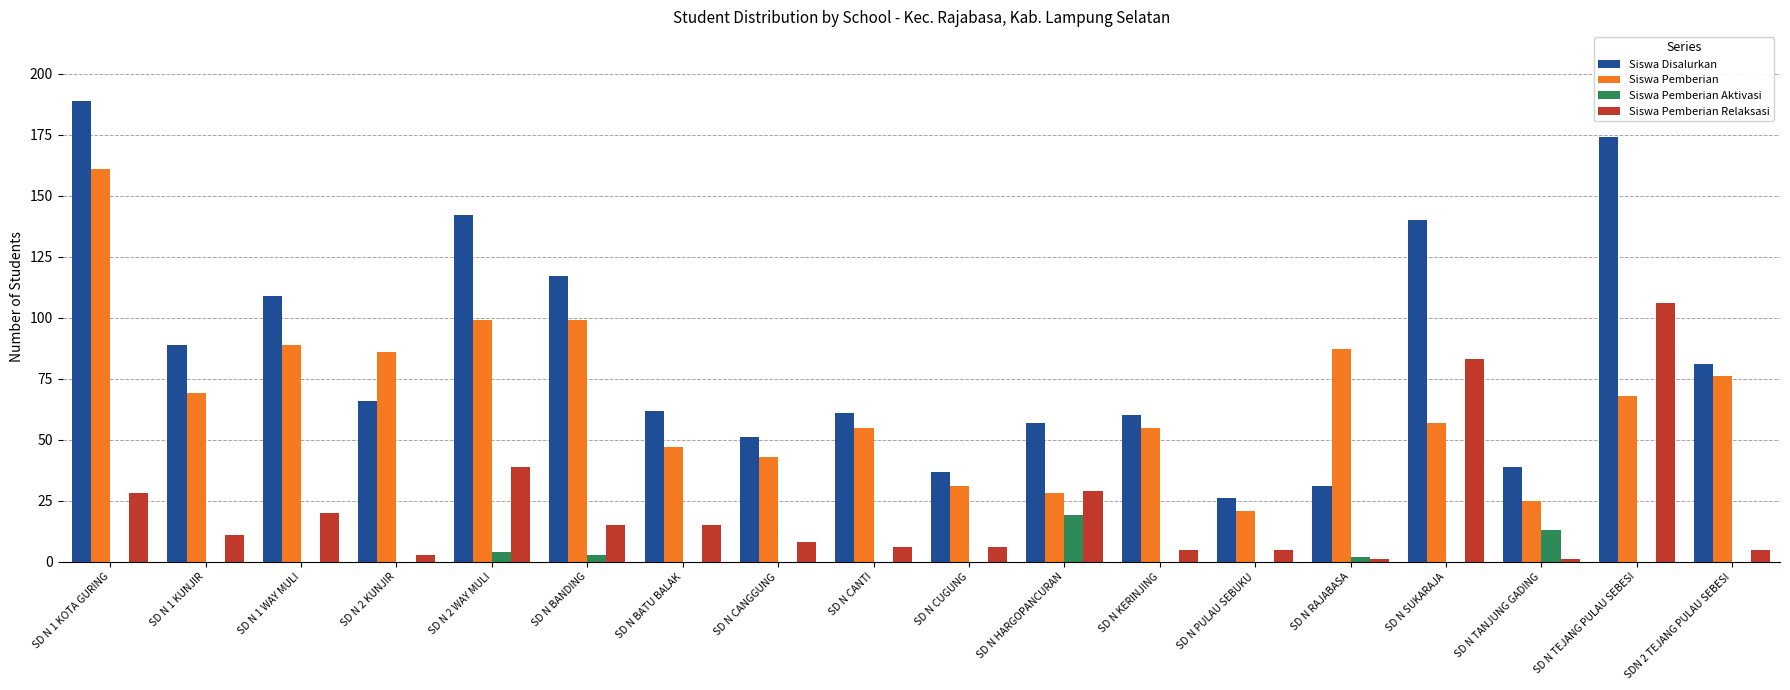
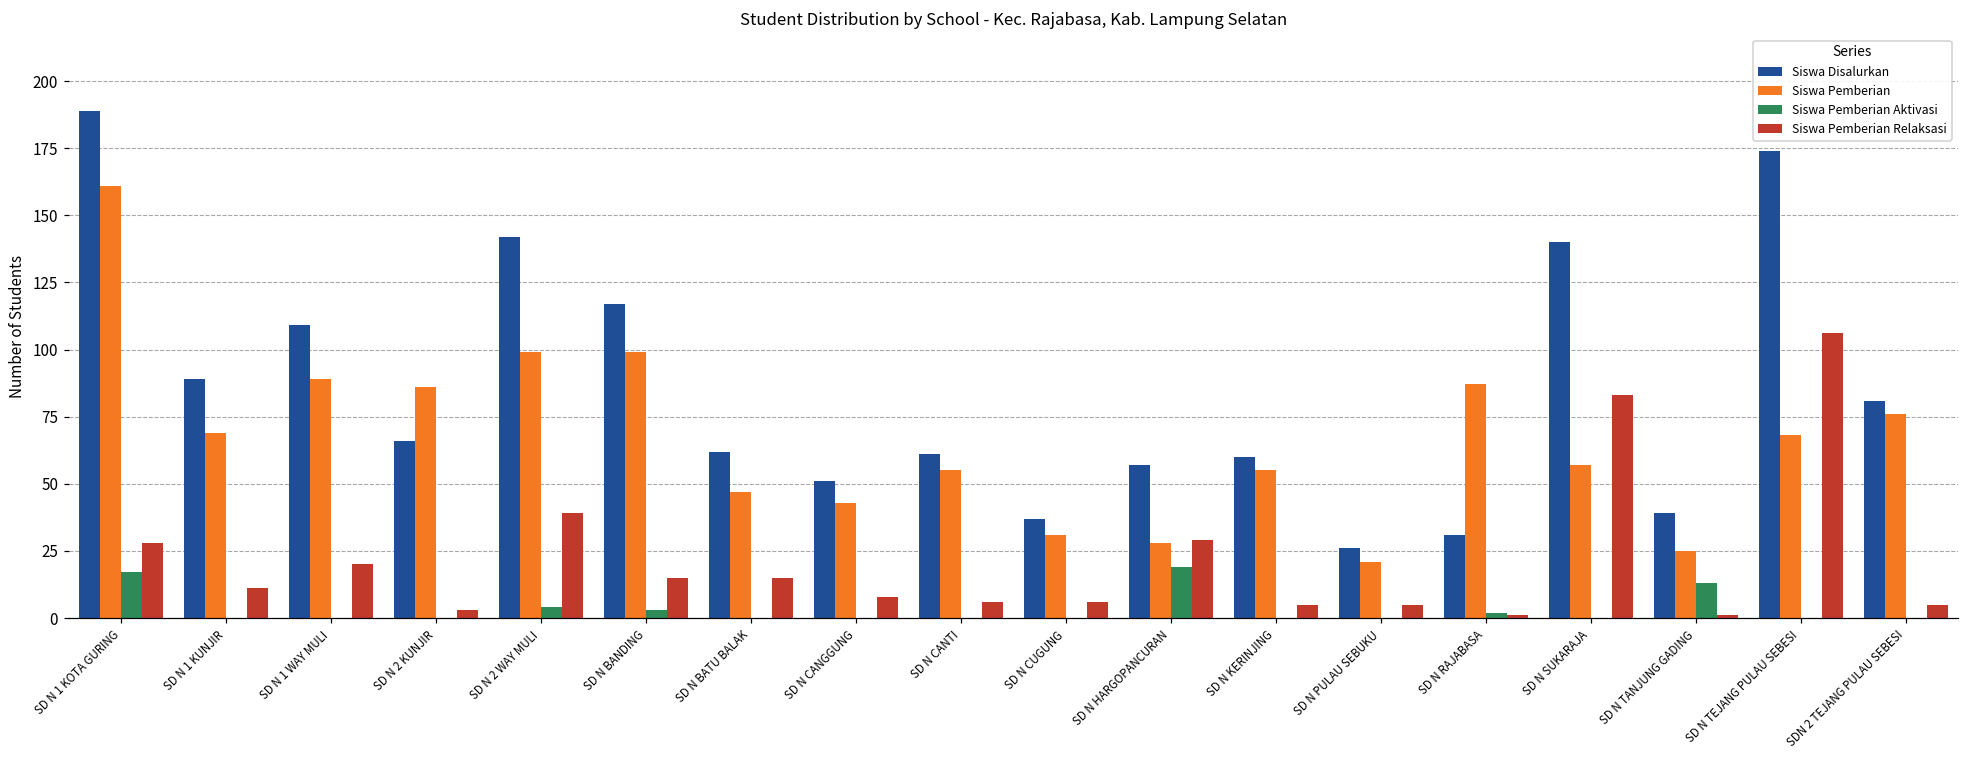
  {
    "Siswa Disalurkan": {
      "SD N 1 KOTA GURING": 189,
      "SD N 1 KUNJIR": 89,
      "SD N 1 WAY MULI": 109,
      "SD N 2 KUNJIR": 66,
      "SD N 2 WAY MULI": 142,
      "SD N BANDING": 117,
      "SD N BATU BALAK": 62,
      "SD N CANGGUNG": 51,
      "SD N CANTI": 61,
      "SD N CUGUNG": 37,
      "SD N HARGOPANCURAN": 57,
      "SD N KERINJING": 60,
      "SD N PULAU SEBUKU": 26,
      "SD N RAJABASA": 31,
      "SD N SUKARAJA": 140,
      "SD N TANJUNG GADING": 39,
      "SD N TEJANG PULAU SEBESI": 174,
      "SDN 2 TEJANG PULAU SEBESI": 81
    },
    "Siswa Pemberian": {
      "SD N 1 KOTA GURING": 161,
      "SD N 1 KUNJIR": 69,
      "SD N 1 WAY MULI": 89,
      "SD N 2 KUNJIR": 86,
      "SD N 2 WAY MULI": 99,
      "SD N BANDING": 99,
      "SD N BATU BALAK": 47,
      "SD N CANGGUNG": 43,
      "SD N CANTI": 55,
      "SD N CUGUNG": 31,
      "SD N HARGOPANCURAN": 28,
      "SD N KERINJING": 55,
      "SD N PULAU SEBUKU": 21,
      "SD N RAJABASA": 87,
      "SD N SUKARAJA": 57,
      "SD N TANJUNG GADING": 25,
      "SD N TEJANG PULAU SEBESI": 68,
      "SDN 2 TEJANG PULAU SEBESI": 76
    },
    "Siswa Pemberian Aktivasi": {
-     "SD N 1 KOTA GURING": 0,
+     "SD N 1 KOTA GURING": 17,
      "SD N 1 KUNJIR": 0,
      "SD N 1 WAY MULI": 0,
      "SD N 2 KUNJIR": 0,
      "SD N 2 WAY MULI": 4,
      "SD N BANDING": 3,
      "SD N BATU BALAK": 0,
      "SD N CANGGUNG": 0,
      "SD N CANTI": 0,
      "SD N CUGUNG": 0,
      "SD N HARGOPANCURAN": 19,
      "SD N KERINJING": 0,
      "SD N PULAU SEBUKU": 0,
      "SD N RAJABASA": 2,
      "SD N SUKARAJA": 0,
      "SD N TANJUNG GADING": 13,
      "SD N TEJANG PULAU SEBESI": 0,
      "SDN 2 TEJANG PULAU SEBESI": 0
    },
    "Siswa Pemberian Relaksasi": {
      "SD N 1 KOTA GURING": 28,
      "SD N 1 KUNJIR": 11,
      "SD N 1 WAY MULI": 20,
      "SD N 2 KUNJIR": 3,
      "SD N 2 WAY MULI": 39,
      "SD N BANDING": 15,
      "SD N BATU BALAK": 15,
      "SD N CANGGUNG": 8,
      "SD N CANTI": 6,
      "SD N CUGUNG": 6,
      "SD N HARGOPANCURAN": 29,
      "SD N KERINJING": 5,
      "SD N PULAU SEBUKU": 5,
      "SD N SUKARAJA": 83,
      "SD N TEJANG PULAU SEBESI": 106,
      "SDN 2 TEJANG PULAU SEBESI": 5
    }
  }
